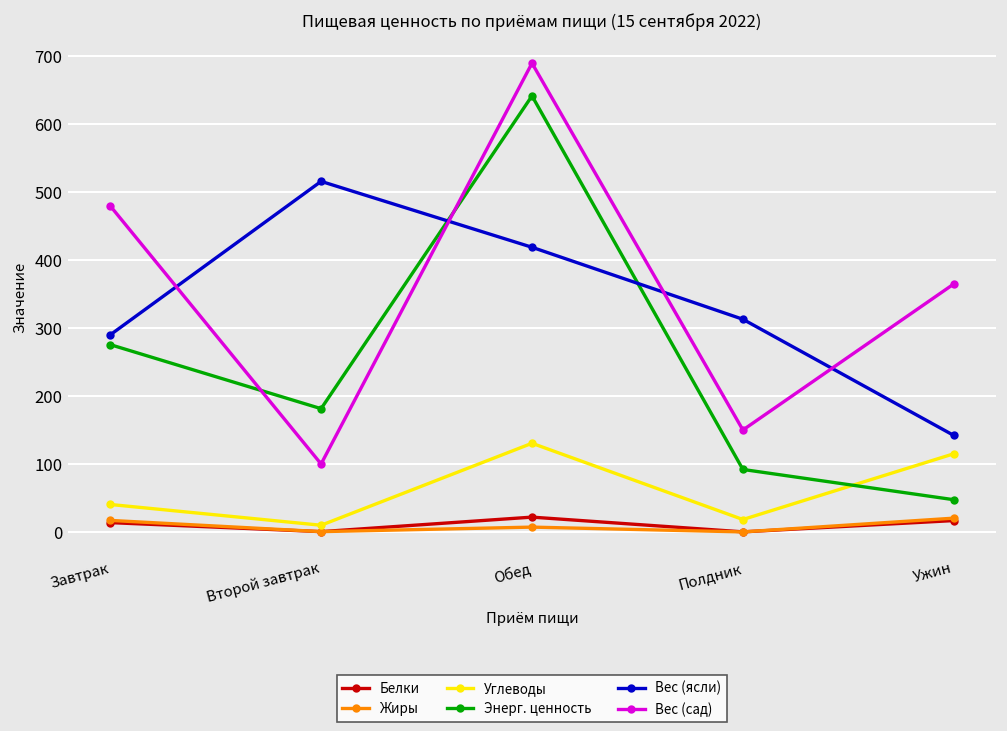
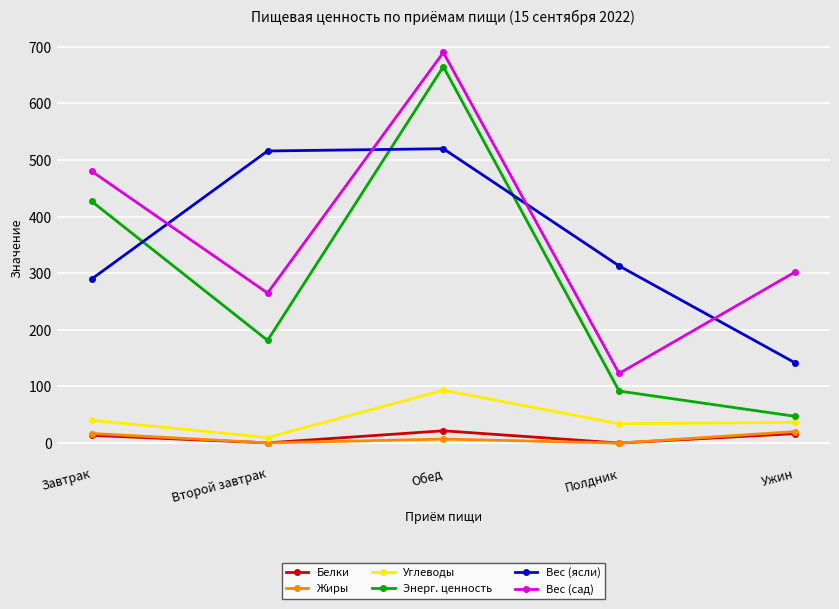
  {
    "Белки": {
      "Обед": 20
    },
    "Жиры": {
      "Обед": 10
    },
    "Углеводы": {
      "Завтрак": 40,
      "Второй завтрак": 10,
-     "Обед": 130,
-     "Полдник": 20,
-     "Ужин": 120
+     "Обед": 90,
+     "Полдник": 30,
+     "Ужин": 40
    },
    "Энерг. ценность": {
-     "Завтрак": 280,
+     "Завтрак": 430,
      "Второй завтрак": 180,
-     "Обед": 640,
+     "Обед": 660,
      "Полдник": 90,
      "Ужин": 50
    },
    "Вес (ясли)": {
      "Завтрак": 290,
      "Второй завтрак": 520,
-     "Обед": 420,
+     "Обед": 520,
      "Полдник": 310,
      "Ужин": 140
    },
    "Вес (сад)": {
      "Завтрак": 480,
-     "Второй завтрак": 100,
+     "Второй завтрак": 270,
      "Обед": 690,
-     "Полдник": 150,
-     "Ужин": 370
+     "Полдник": 120,
+     "Ужин": 300
    }
  }
